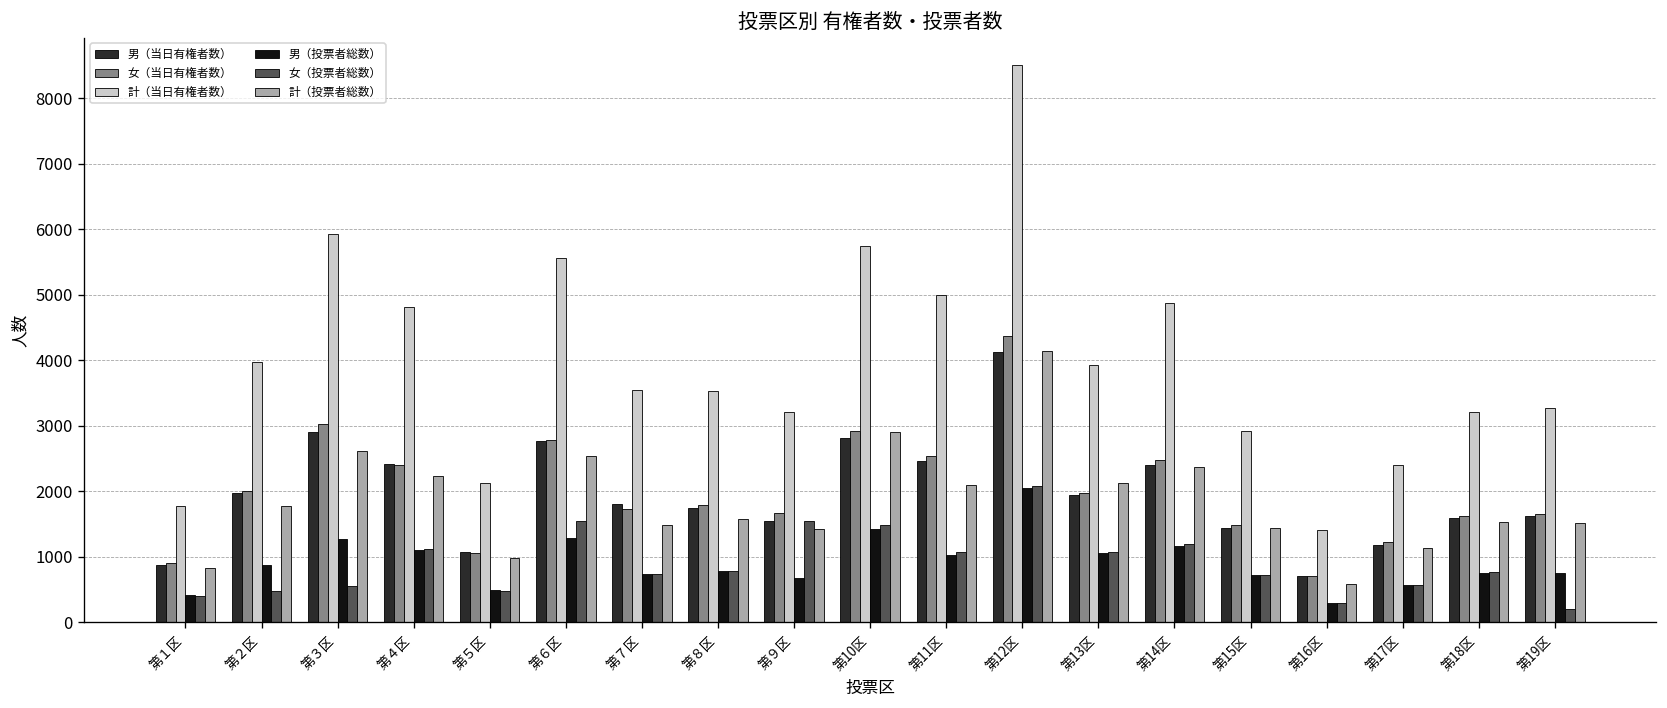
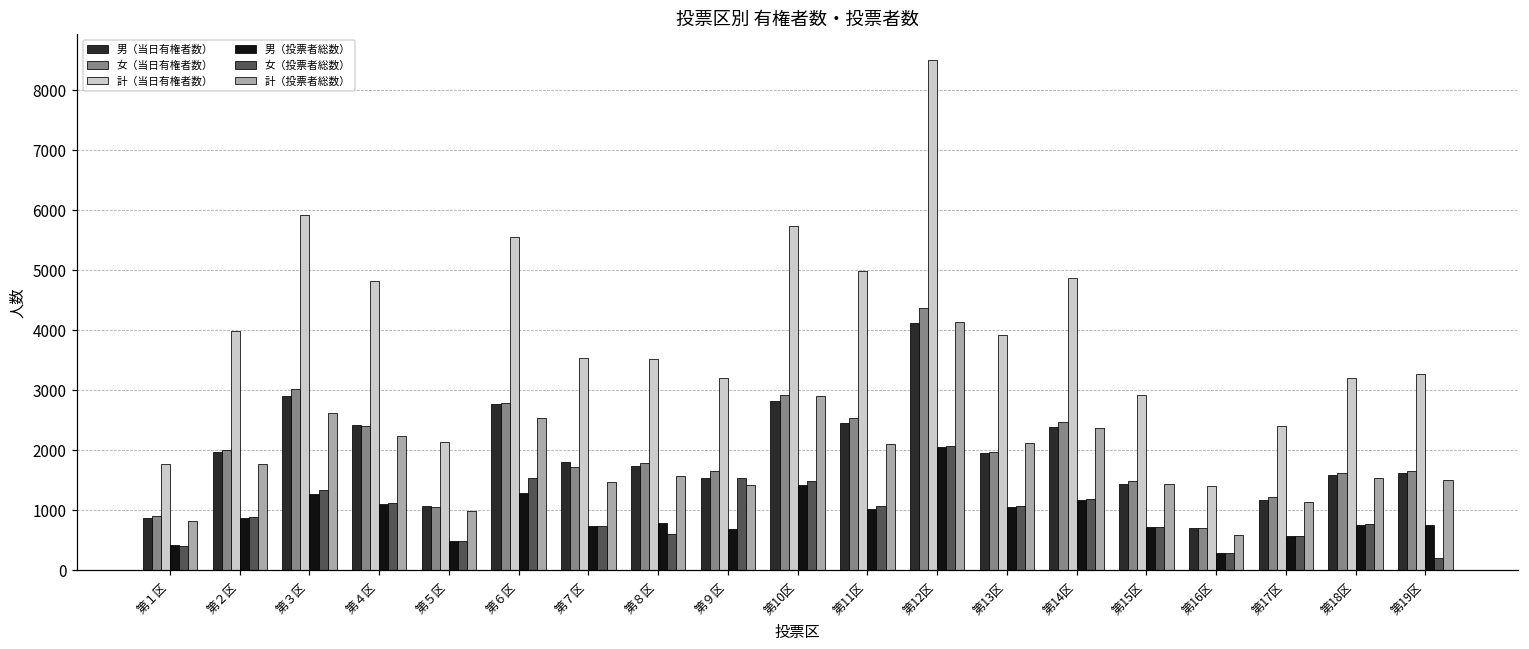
  {
    "女（投票者総数）": {
      "第１区": 400,
-     "第２区": 500,
-     "第３区": 600,
+     "第２区": 900,
+     "第３区": 1300,
      "第４区": 1100,
      "第５区": 500,
      "第６区": 1500,
      "第７区": 700,
-     "第８区": 800,
+     "第８区": 600,
      "第９区": 1500,
      "第10区": 1500,
      "第11区": 1100,
      "第12区": 2100,
      "第13区": 1100,
      "第14区": 1200,
      "第15区": 700,
      "第16区": 300,
      "第17区": 600,
      "第18区": 800,
      "第19区": 200
    }
  }
